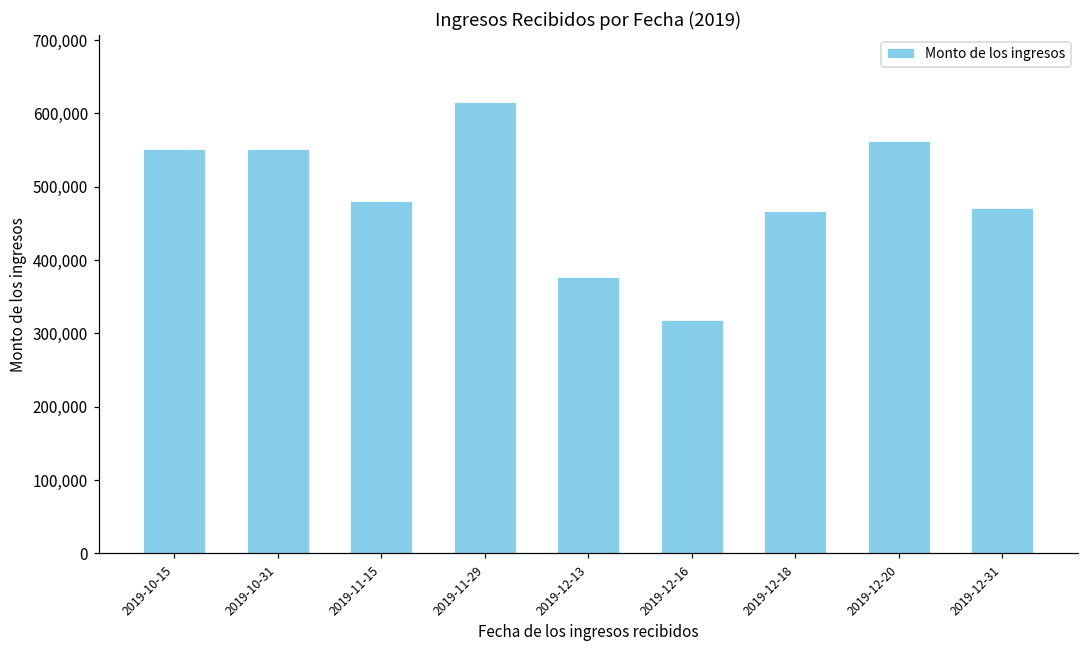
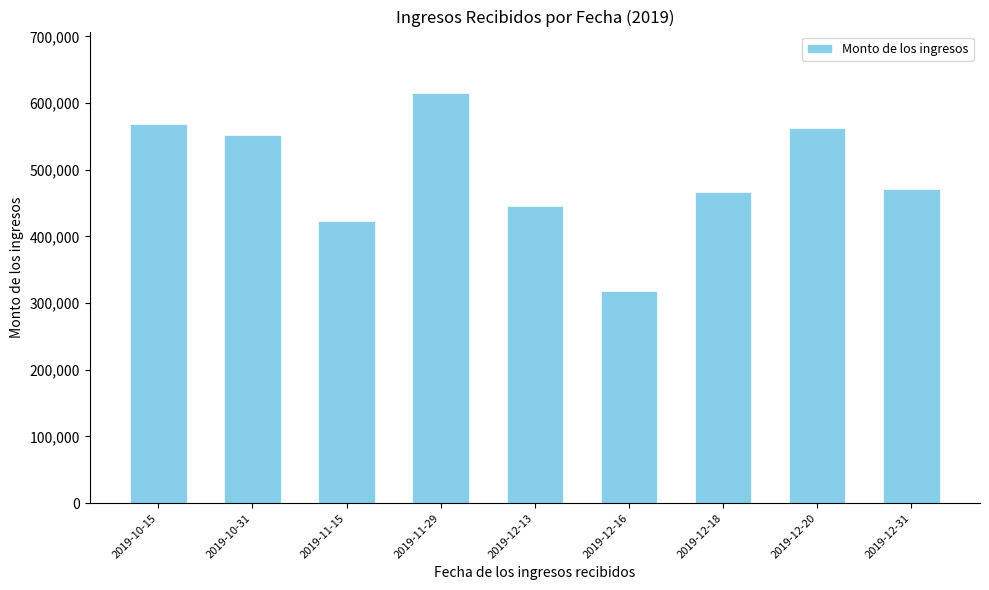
  {
-   "2019-10-15": "550,000",
+   "2019-10-15": "570,000",
    "2019-10-31": "550,000",
-   "2019-11-15": "480,000",
+   "2019-11-15": "420,000",
    "2019-11-29": "620,000",
-   "2019-12-13": "380,000",
+   "2019-12-13": "450,000",
    "2019-12-16": "320,000",
    "2019-12-18": "470,000",
    "2019-12-20": "560,000",
    "2019-12-31": "470,000"
  }
